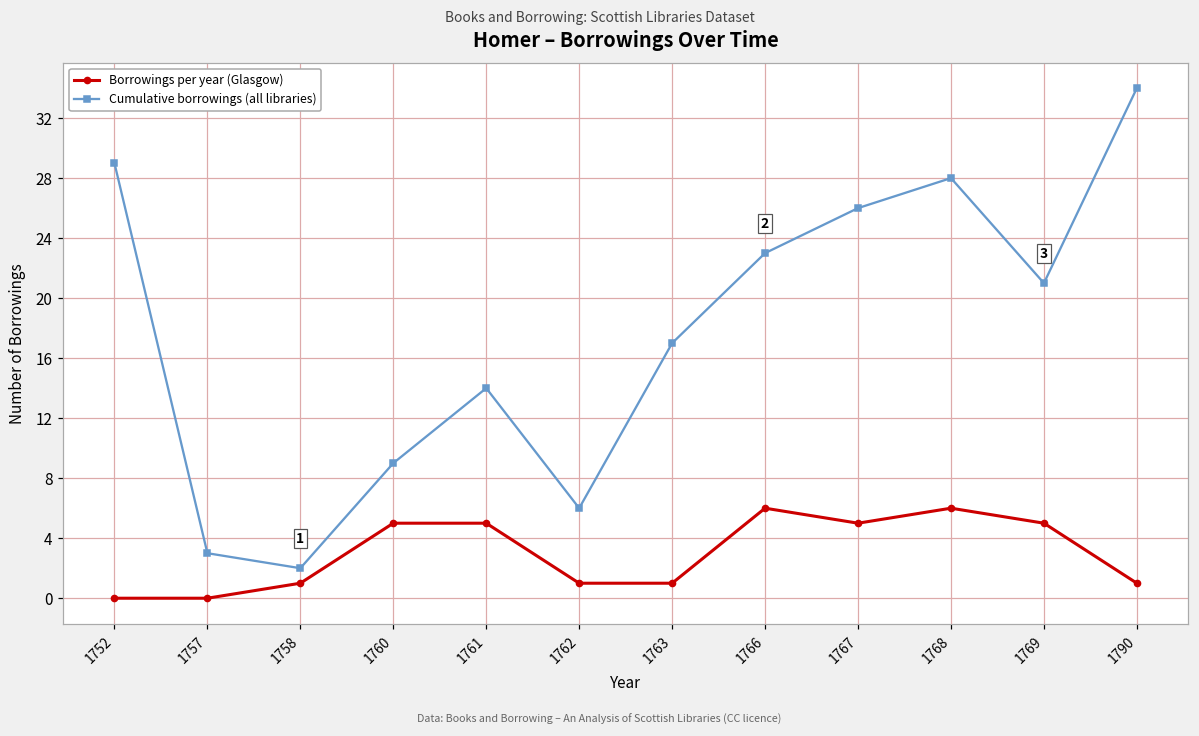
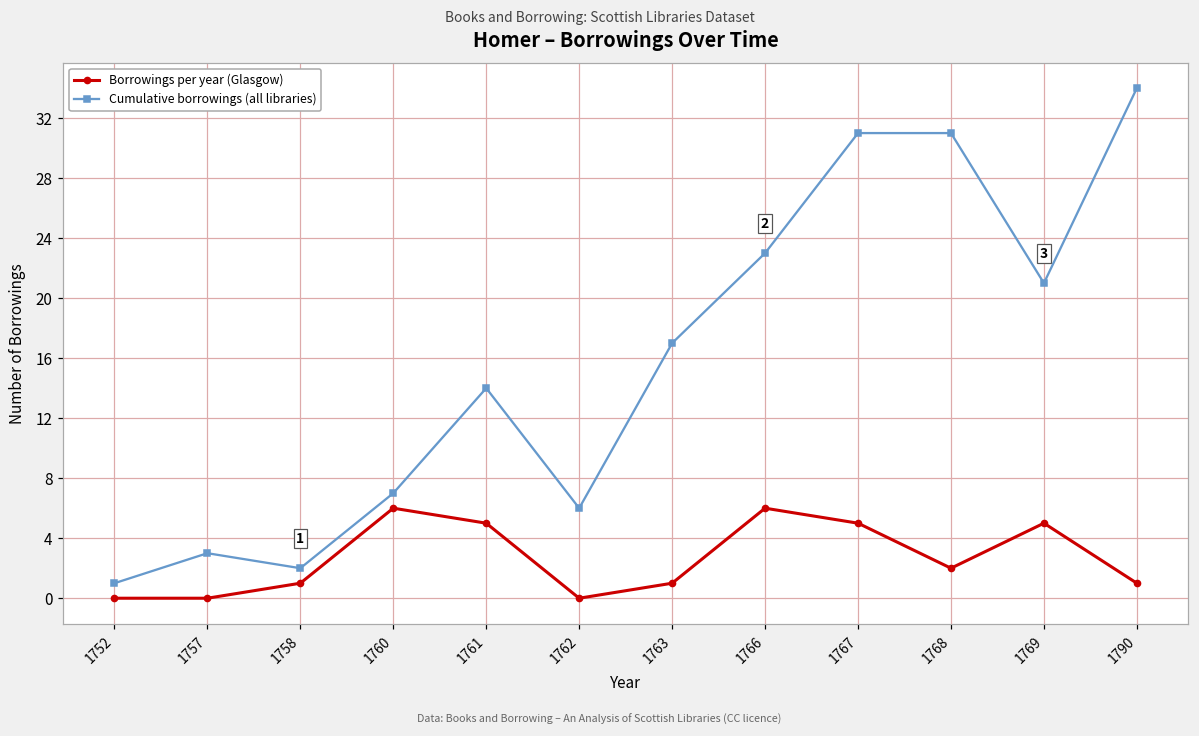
  {
    "Borrowings per year (Glasgow)": {
      "1752": 0,
      "1757": 0,
      "1758": 1,
-     "1760": 5,
+     "1760": 6,
      "1761": 5,
-     "1762": 1,
+     "1762": 0,
      "1763": 1,
      "1766": 6,
      "1767": 5,
-     "1768": 6,
+     "1768": 2,
      "1769": 5,
      "1790": 1
    },
    "Cumulative borrowings (all libraries)": {
-     "1752": 29,
+     "1752": 1,
      "1757": 3,
-     "1760": 9,
+     "1760": 7,
      "1761": 14,
      "1762": 6,
      "1763": 17,
-     "1767": 26,
-     "1768": 28,
+     "1767": 31,
+     "1768": 31,
      "1790": 34
    }
  }
